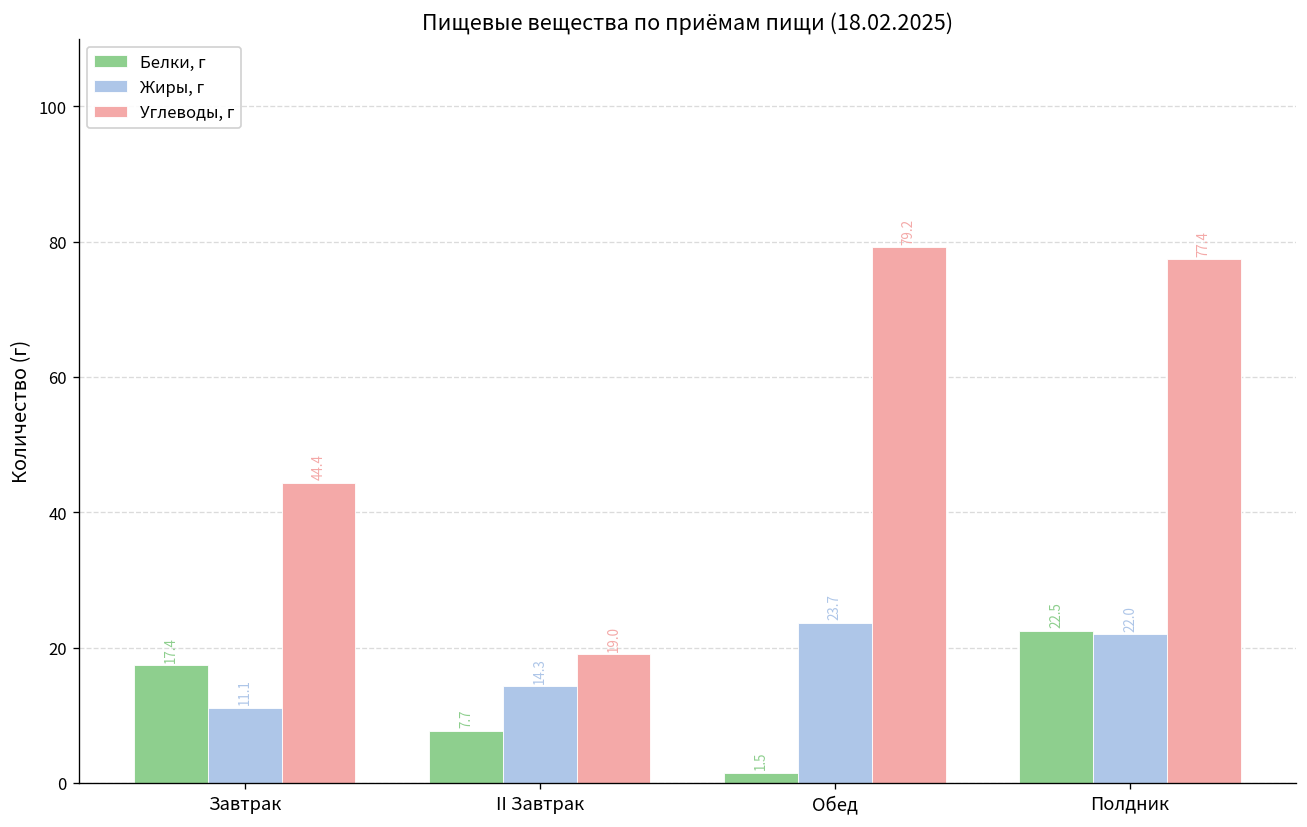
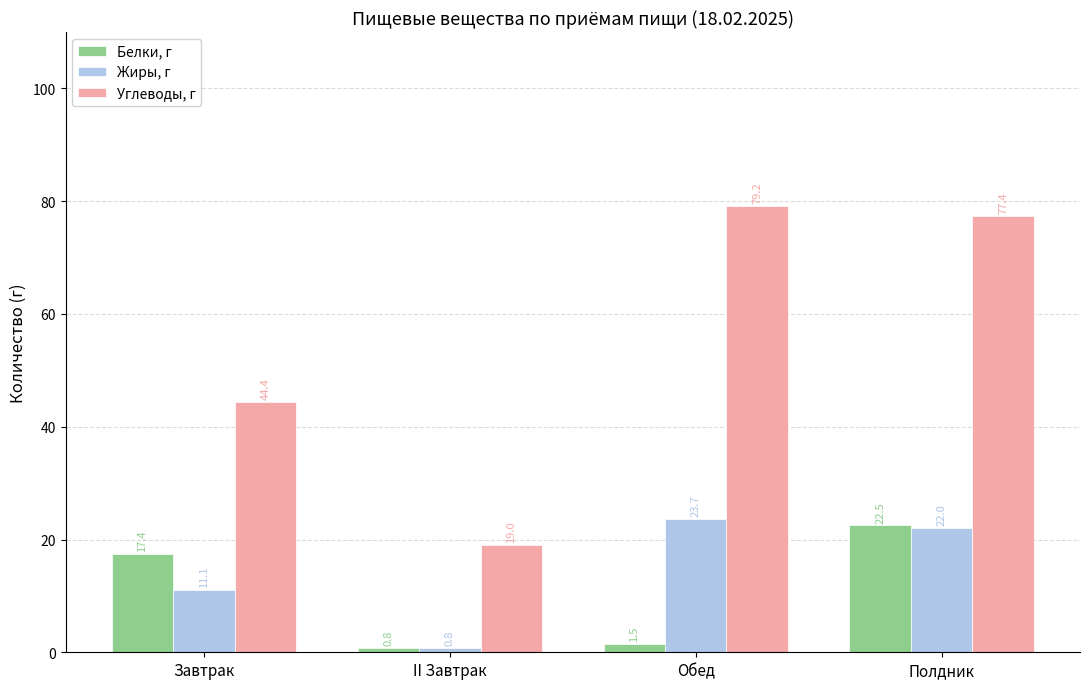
  {
    "Белки, г": {
      "Завтрак": 17.4,
-     "II Завтрак": 7.7,
+     "II Завтрак": 0.8,
      "Обед": 1.5,
      "Полдник": 22.5
    },
    "Жиры, г": {
      "Завтрак": 11.1,
-     "II Завтрак": 14.3,
+     "II Завтрак": 0.8,
      "Обед": 23.7,
      "Полдник": 22.0
    },
    "Углеводы, г": {
      "Завтрак": 44.4,
      "II Завтрак": 19.0,
      "Обед": 79.2,
      "Полдник": 77.4
    }
  }
